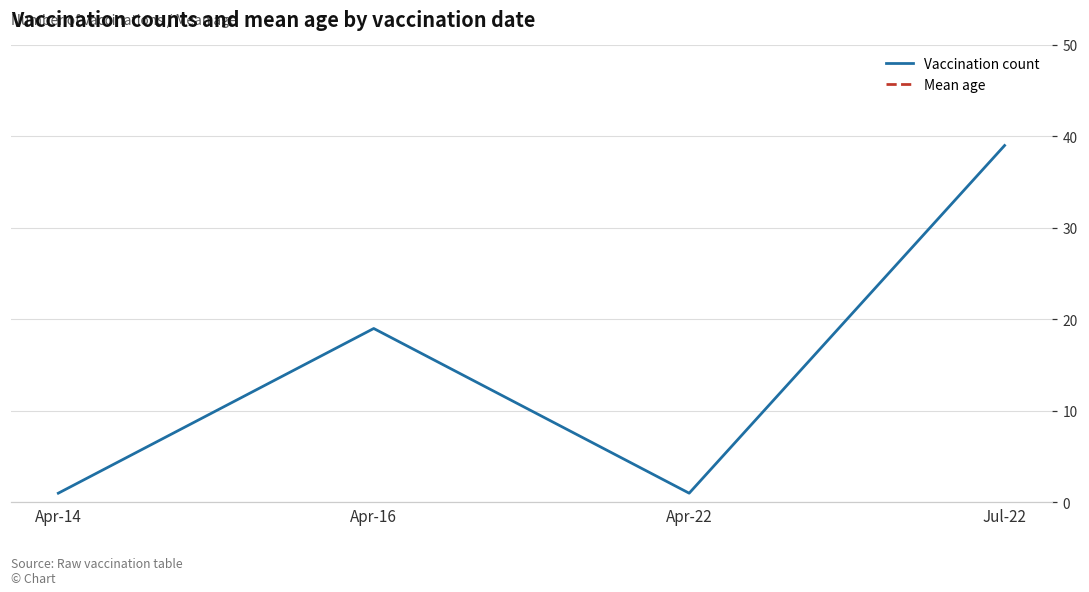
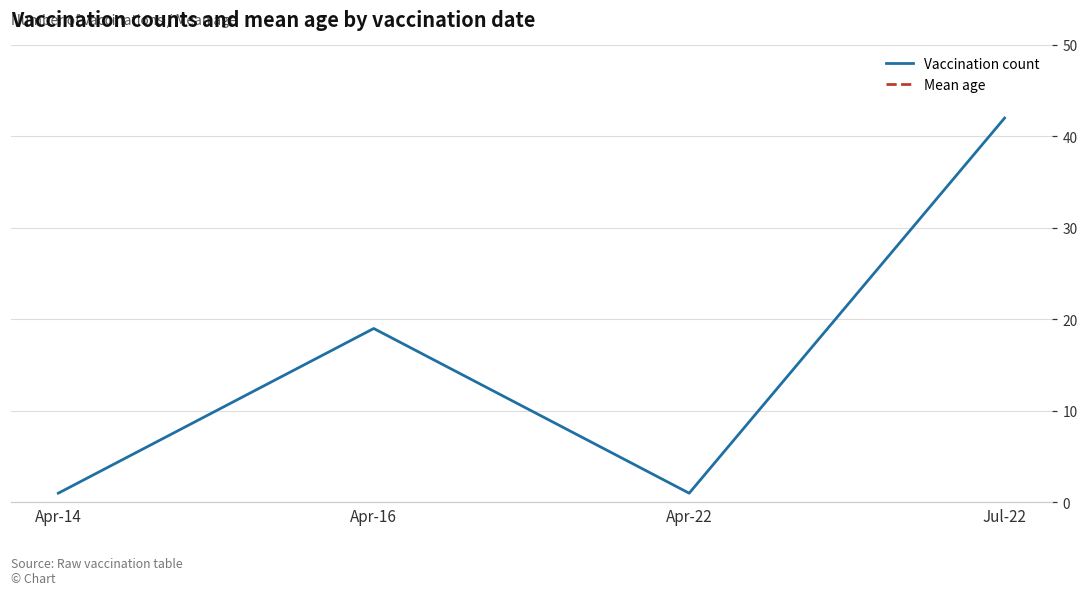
  {
    "Vaccination count": {
      "Apr-14": 1,
      "Apr-16": 19,
      "Apr-22": 1,
-     "Jul-22": 39
+     "Jul-22": 42
    }
  }
